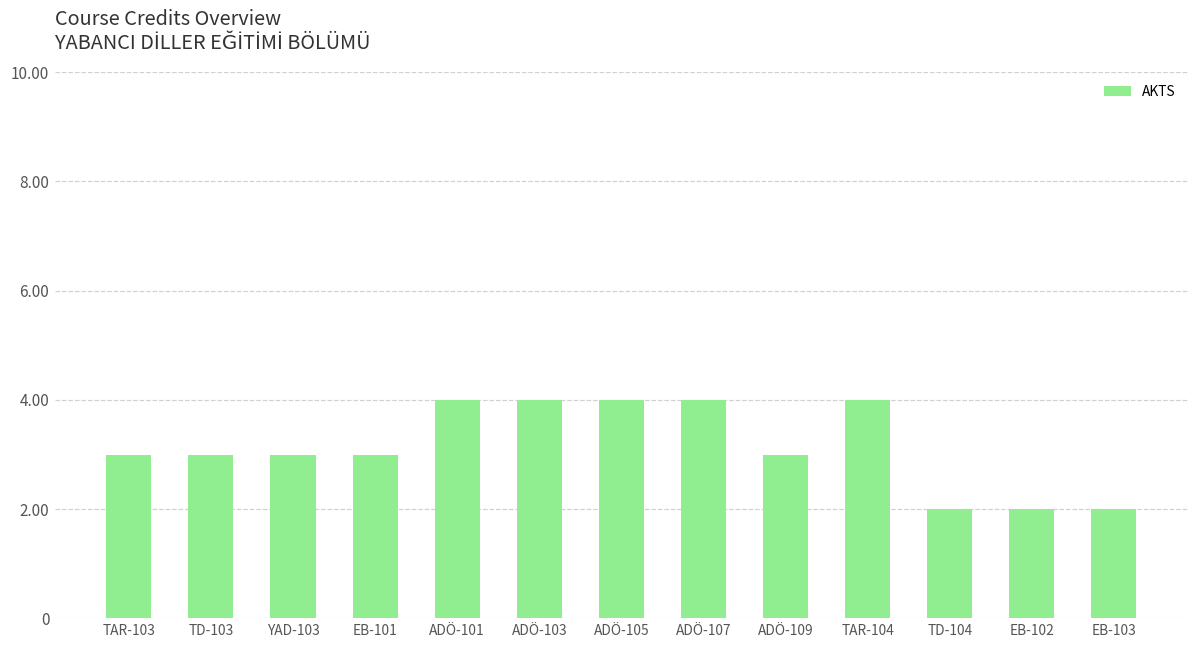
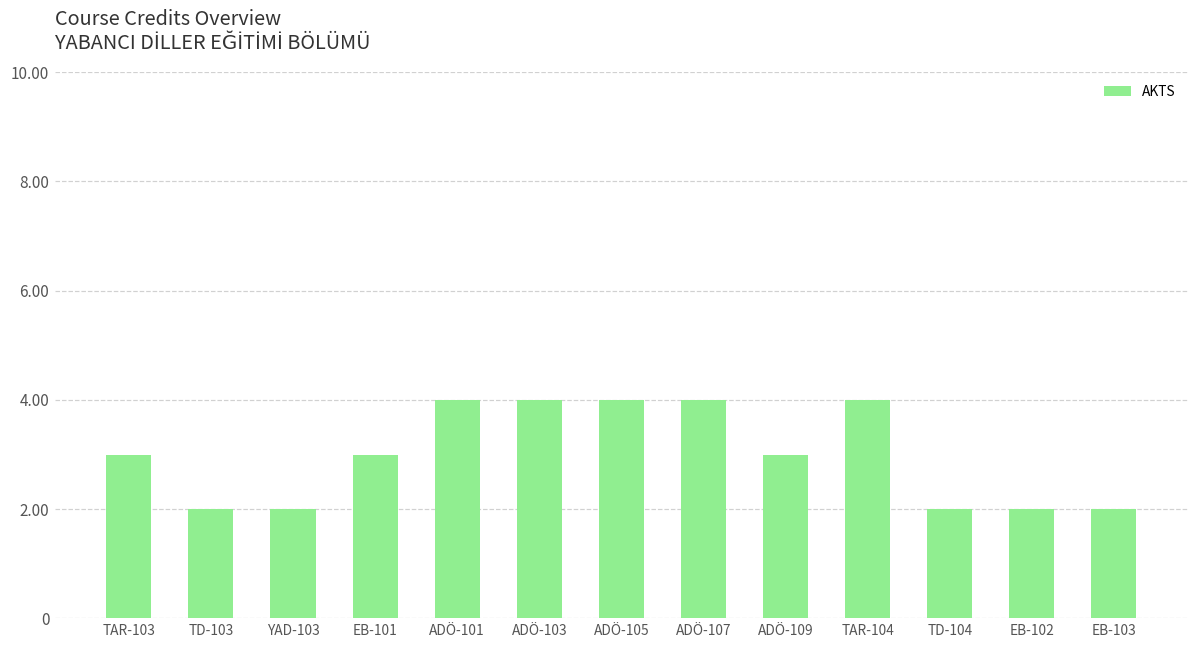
  {
    "TAR-103": 3,
-   "TD-103": 3,
-   "YAD-103": 3,
+   "TD-103": 2,
+   "YAD-103": 2,
    "EB-101": 3,
    "ADÖ-101": 4,
    "ADÖ-103": 4,
    "ADÖ-105": 4,
    "ADÖ-107": 4,
    "ADÖ-109": 3,
    "TAR-104": 4,
    "TD-104": 2,
    "EB-102": 2,
    "EB-103": 2
  }
